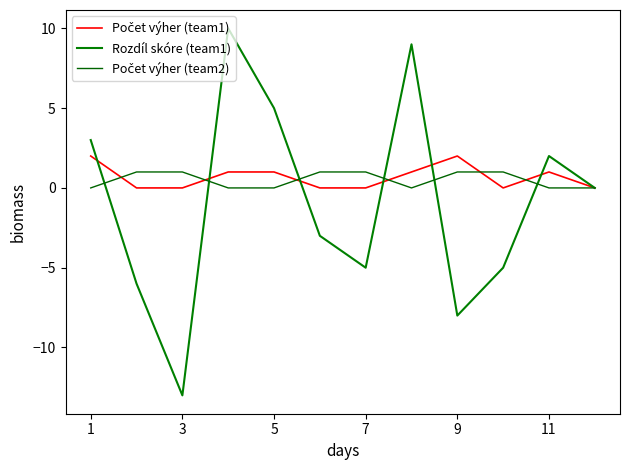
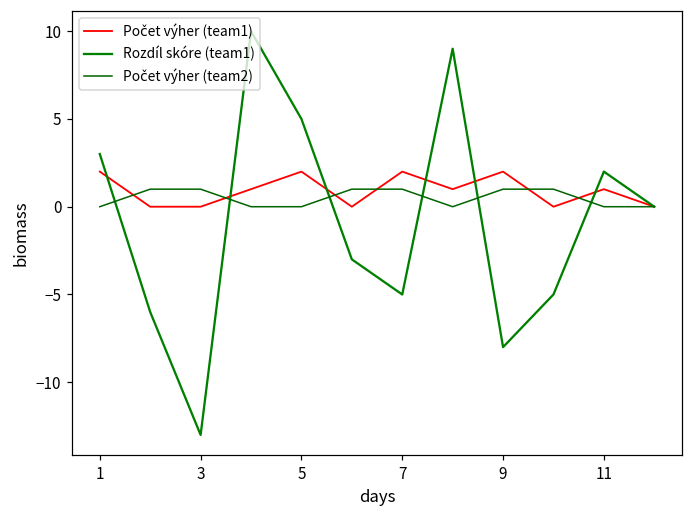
  {
    "Počet výher (team1)": {
      "1": 2,
      "3": 0,
-     "5": 1,
-     "7": 0,
+     "5": 2,
+     "7": 2,
      "9": 2,
      "11": 1
    }
  }
